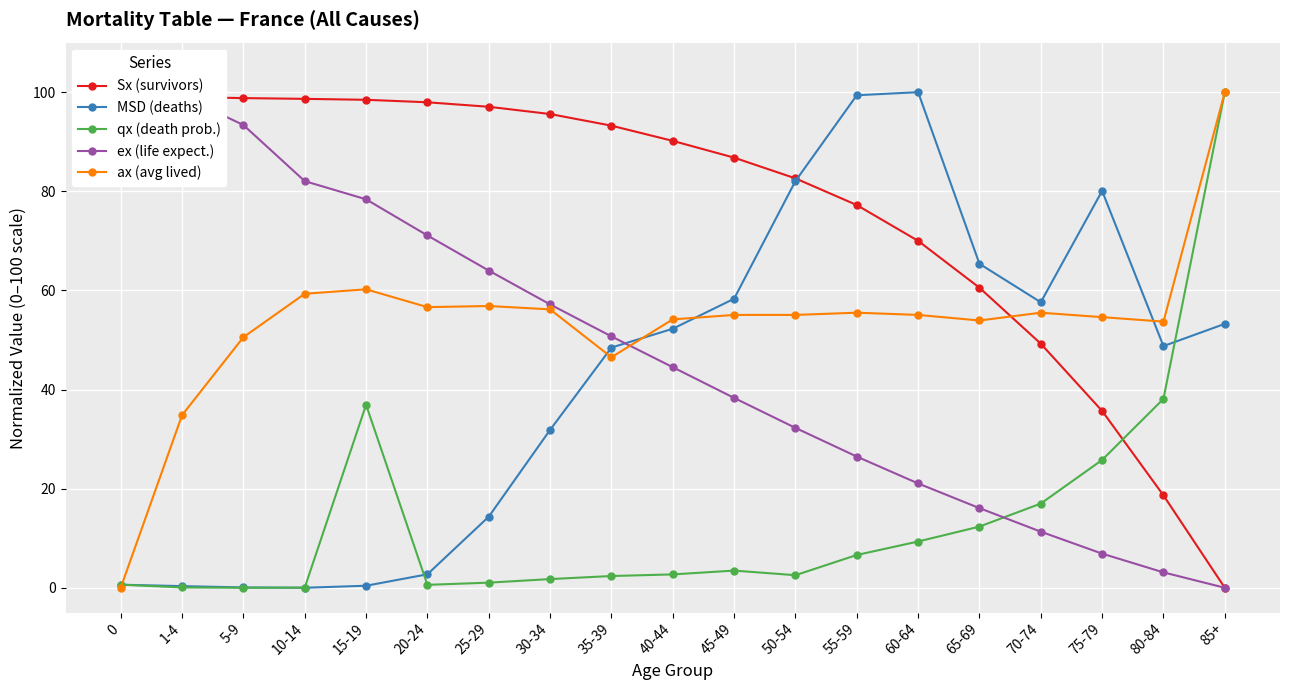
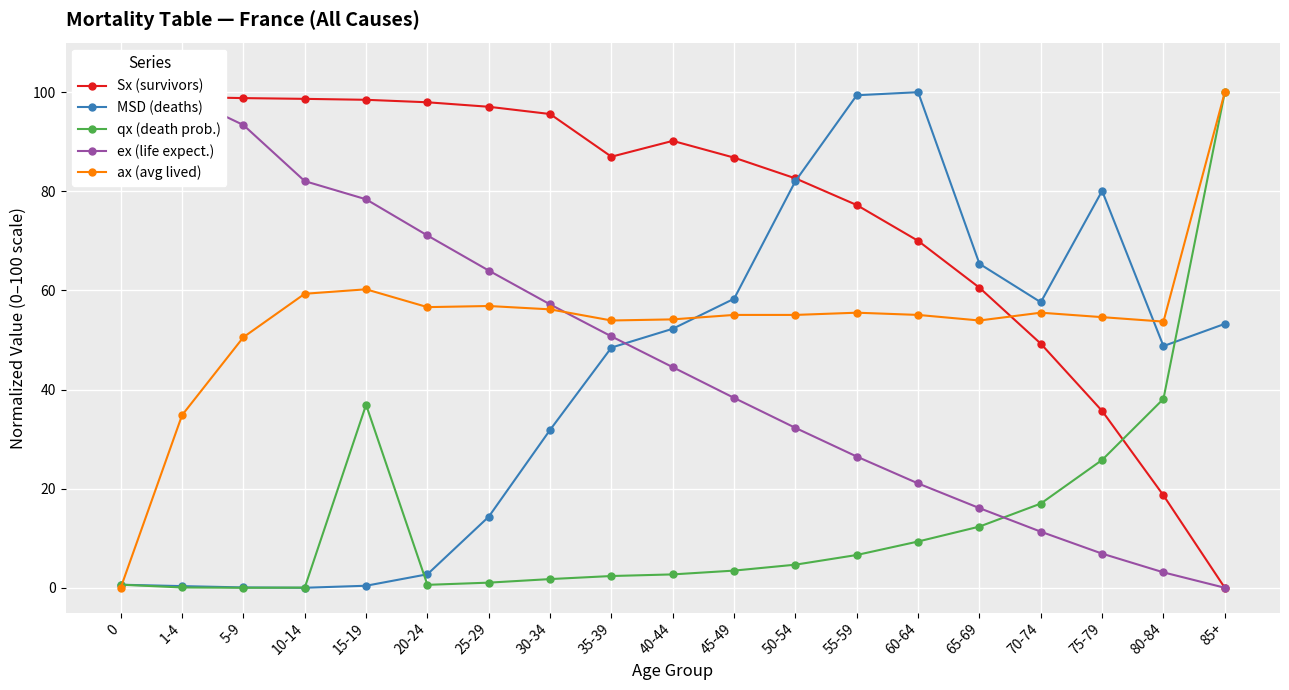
  {
    "Sx (survivors)": {
      "5-9": 99,
      "10-14": 99,
      "15-19": 98,
      "20-24": 98,
      "25-29": 97,
      "30-34": 96,
-     "35-39": 93,
+     "35-39": 87,
      "40-44": 90,
      "45-49": 87,
      "50-54": 83,
      "55-59": 77,
      "60-64": 70,
      "65-69": 61,
      "70-74": 49,
      "75-79": 36,
      "80-84": 19
    },
    "MSD (deaths)": {
      "15-19": 0,
      "20-24": 3,
      "25-29": 14,
      "30-34": 32,
      "35-39": 48,
      "40-44": 52,
      "45-49": 58,
      "50-54": 82,
      "55-59": 99,
      "60-64": 100,
      "65-69": 65,
      "70-74": 58,
      "75-79": 80,
      "80-84": 49,
      "85+": 53
    },
    "qx (death prob.)": {
      "15-19": 37,
      "20-24": 1,
      "25-29": 1,
      "30-34": 2,
      "35-39": 2,
      "40-44": 3,
      "45-49": 3,
-     "50-54": 3,
+     "50-54": 5,
      "55-59": 7,
      "60-64": 9,
      "65-69": 12,
      "70-74": 17,
      "75-79": 26,
      "80-84": 38
    },
    "ex (life expect.)": {
      "5-9": 93,
      "10-14": 82,
      "15-19": 78,
      "20-24": 71,
      "25-29": 64,
      "30-34": 57,
      "35-39": 51,
      "40-44": 45,
      "45-49": 38,
      "50-54": 32,
      "55-59": 26,
      "60-64": 21,
      "65-69": 16,
      "70-74": 11,
      "75-79": 7,
      "80-84": 3
    },
    "ax (avg lived)": {
      "0": 0,
      "1-4": 35,
      "5-9": 51,
      "10-14": 59,
      "15-19": 60,
      "20-24": 57,
      "25-29": 57,
      "30-34": 56,
-     "35-39": 47,
+     "35-39": 54,
      "40-44": 54,
      "45-49": 55,
      "50-54": 55,
      "55-59": 56,
      "60-64": 55,
      "65-69": 54,
      "70-74": 56,
      "75-79": 55,
      "80-84": 54
    }
  }
